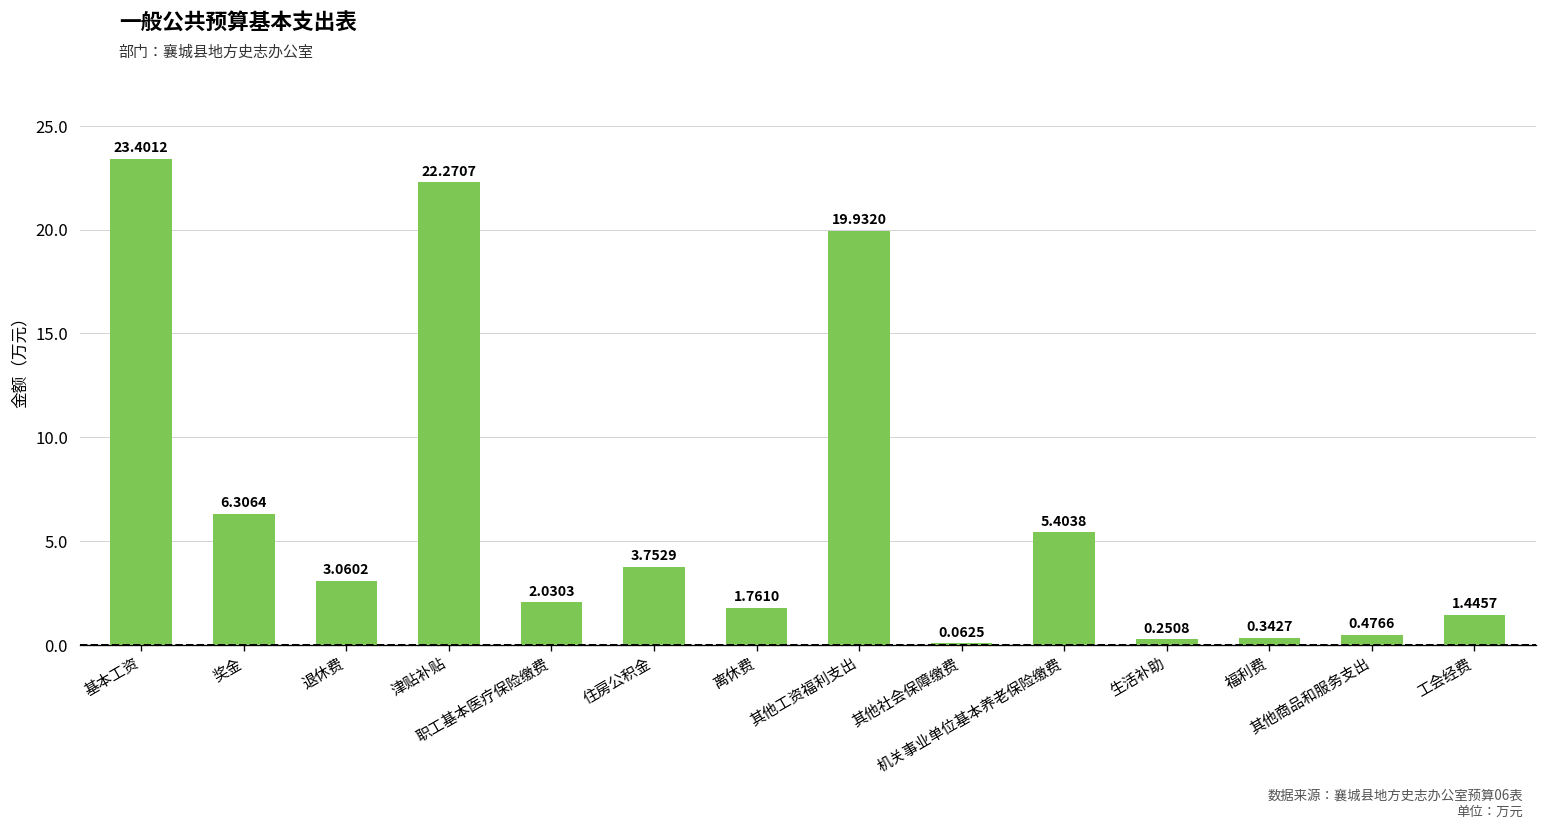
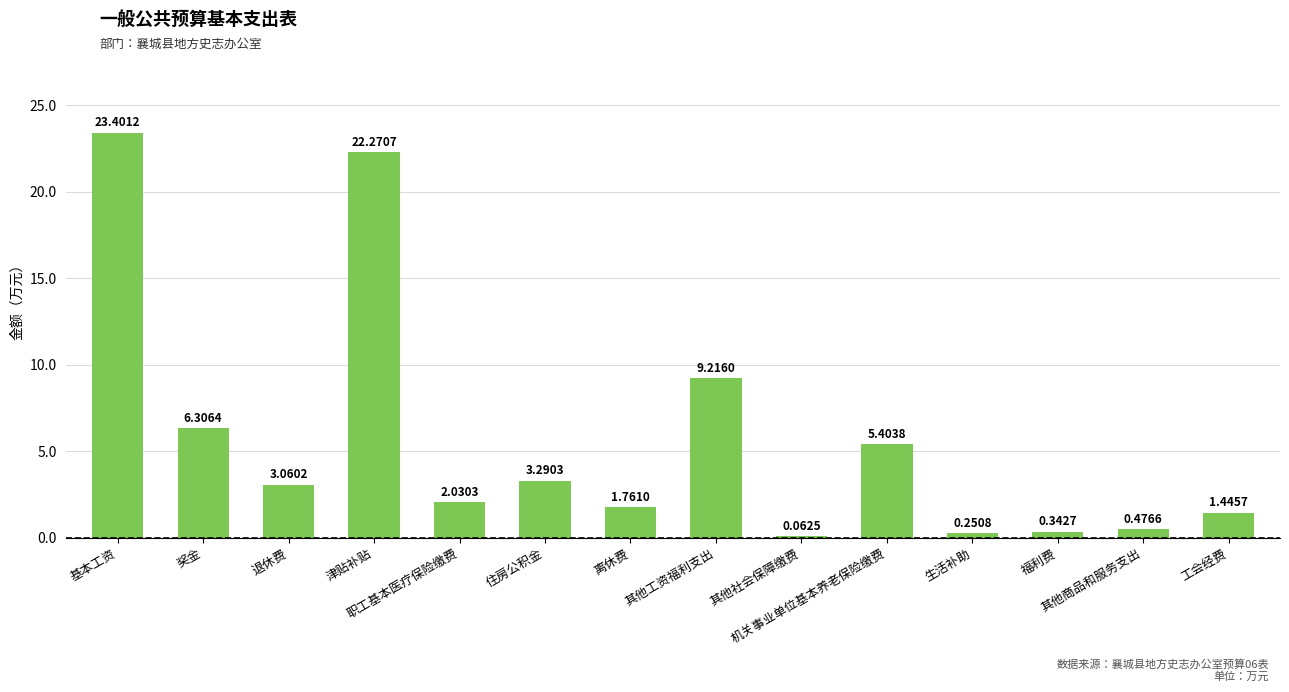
  {
    "基本工资": 23.4012,
    "奖金": 6.3064,
    "退休费": 3.0602,
    "津贴补贴": 22.2707,
    "职工基本医疗保险缴费": 2.0303,
-   "住房公积金": 3.7529,
+   "住房公积金": 3.2903,
    "离休费": 1.7610,
-   "其他工资福利支出": 19.9320,
+   "其他工资福利支出": 9.2160,
    "其他社会保障缴费": 0.0625,
    "机关事业单位基本养老保险缴费": 5.4038,
    "生活补助": 0.2508,
    "福利费": 0.3427,
    "其他商品和服务支出": 0.4766,
    "工会经费": 1.4457
  }
